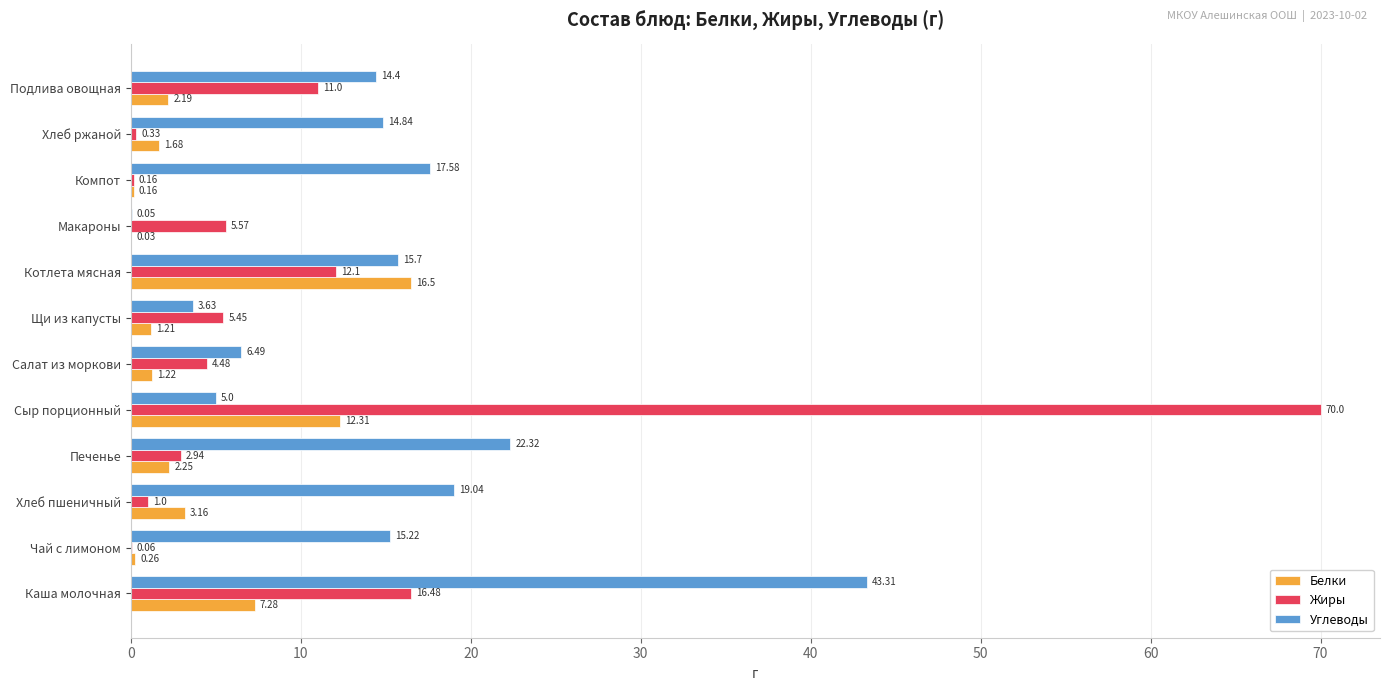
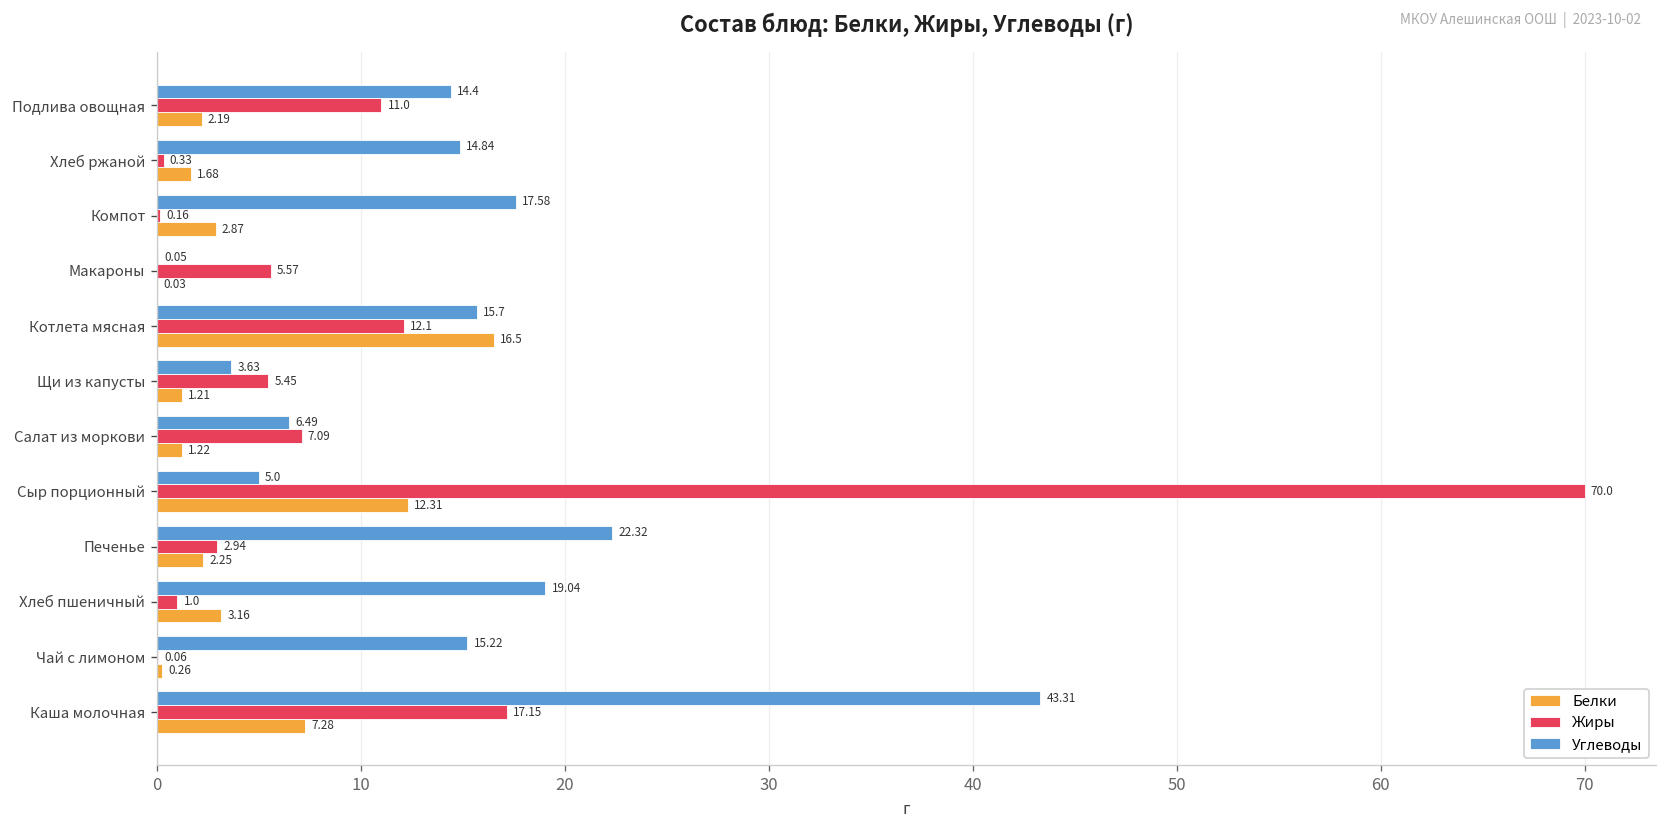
  {
    "Белки": {
      "Подлива овощная": 2.19,
      "Хлеб ржаной": 1.68,
-     "Компот": 0.16,
+     "Компот": 2.87,
      "Макароны": 0.03,
      "Котлета мясная": 16.5,
      "Щи из капусты": 1.21,
      "Салат из моркови": 1.22,
      "Сыр порционный": 12.31,
      "Печенье": 2.25,
      "Хлеб пшеничный": 3.16,
      "Чай с лимоном": 0.26,
      "Каша молочная": 7.28
    },
    "Жиры": {
      "Подлива овощная": 11.0,
      "Хлеб ржаной": 0.33,
      "Компот": 0.16,
      "Макароны": 5.57,
      "Котлета мясная": 12.1,
      "Щи из капусты": 5.45,
-     "Салат из моркови": 4.48,
+     "Салат из моркови": 7.09,
      "Сыр порционный": 70.0,
      "Печенье": 2.94,
      "Хлеб пшеничный": 1.0,
      "Чай с лимоном": 0.06,
-     "Каша молочная": 16.48
+     "Каша молочная": 17.15
    },
    "Углеводы": {
      "Подлива овощная": 14.4,
      "Хлеб ржаной": 14.84,
      "Компот": 17.58,
      "Макароны": 0.05,
      "Котлета мясная": 15.7,
      "Щи из капусты": 3.63,
      "Салат из моркови": 6.49,
      "Сыр порционный": 5.0,
      "Печенье": 22.32,
      "Хлеб пшеничный": 19.04,
      "Чай с лимоном": 15.22,
      "Каша молочная": 43.31
    }
  }
